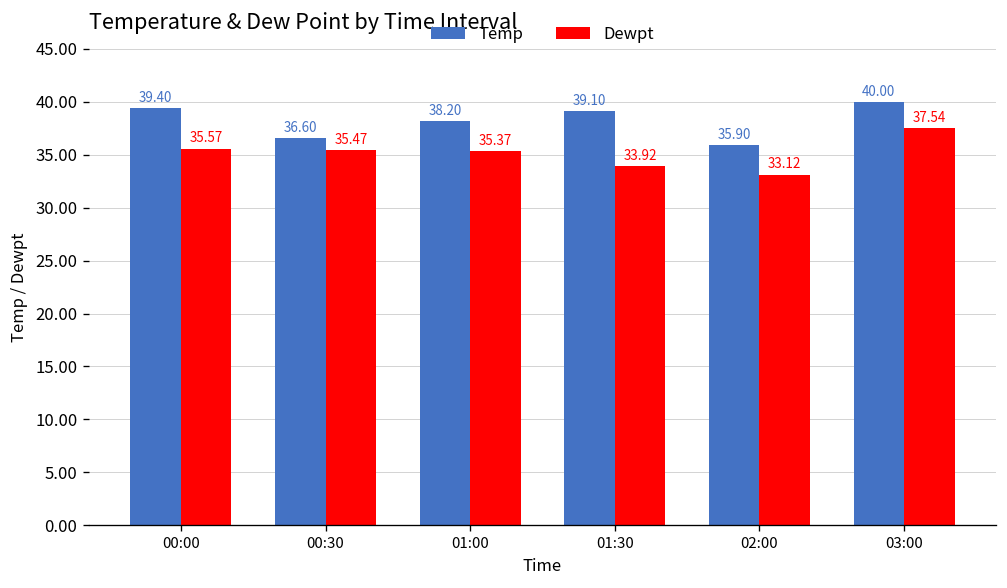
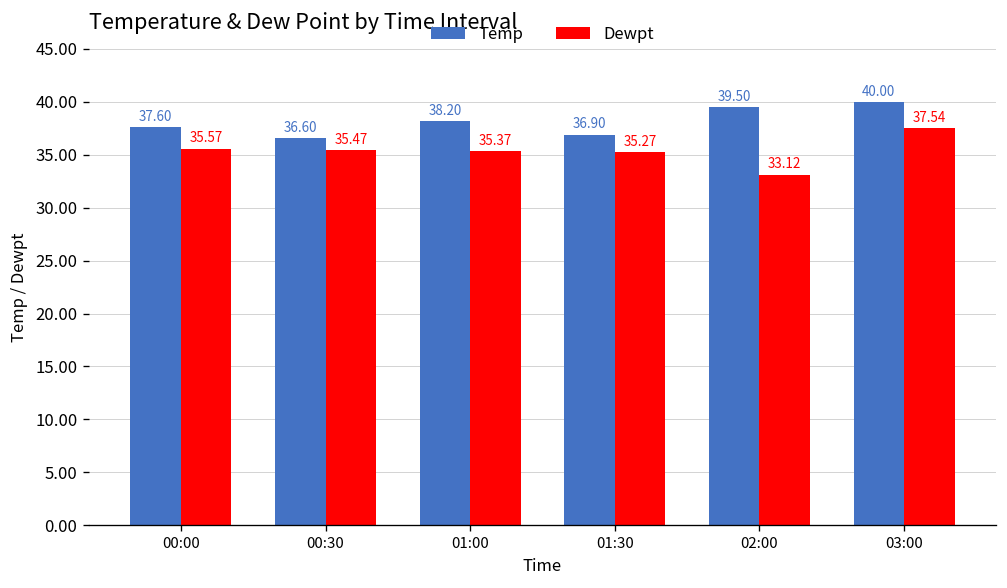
  {
    "Temp": {
-     "00:00": 39.40,
+     "00:00": 37.60,
      "00:30": 36.60,
      "01:00": 38.20,
-     "01:30": 39.10,
-     "02:00": 35.90,
+     "01:30": 36.90,
+     "02:00": 39.50,
      "03:00": 40.00
    },
    "Dewpt": {
      "00:00": 35.57,
      "00:30": 35.47,
      "01:00": 35.37,
-     "01:30": 33.92,
+     "01:30": 35.27,
      "02:00": 33.12,
      "03:00": 37.54
    }
  }
